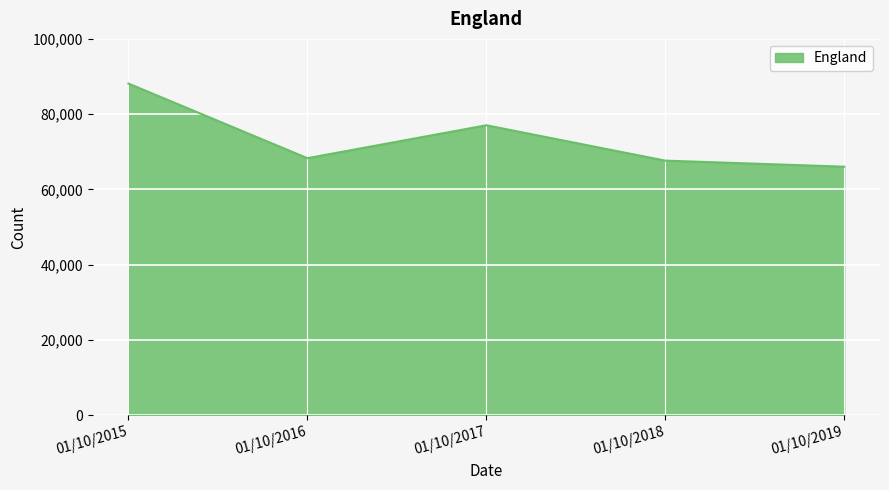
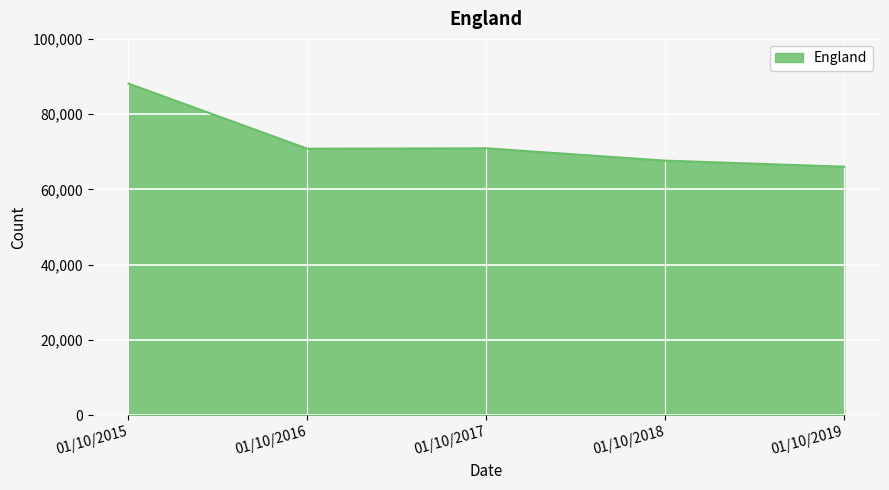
  {
    "01/10/2015": "88,000",
-   "01/10/2016": "68,000",
-   "01/10/2017": "77,000",
+   "01/10/2016": "71,000",
+   "01/10/2017": "71,000",
    "01/10/2018": "68,000",
    "01/10/2019": "66,000"
  }
